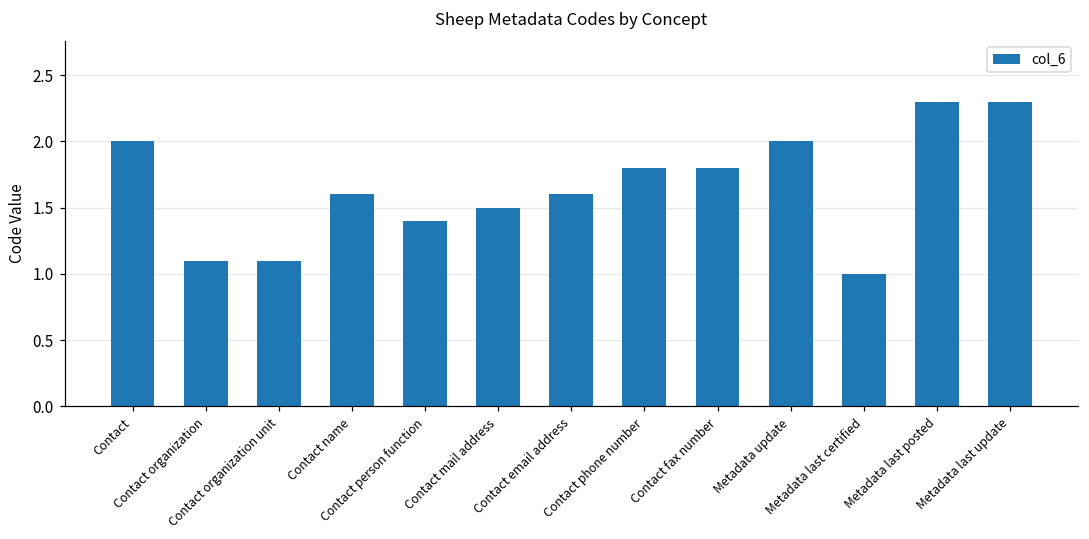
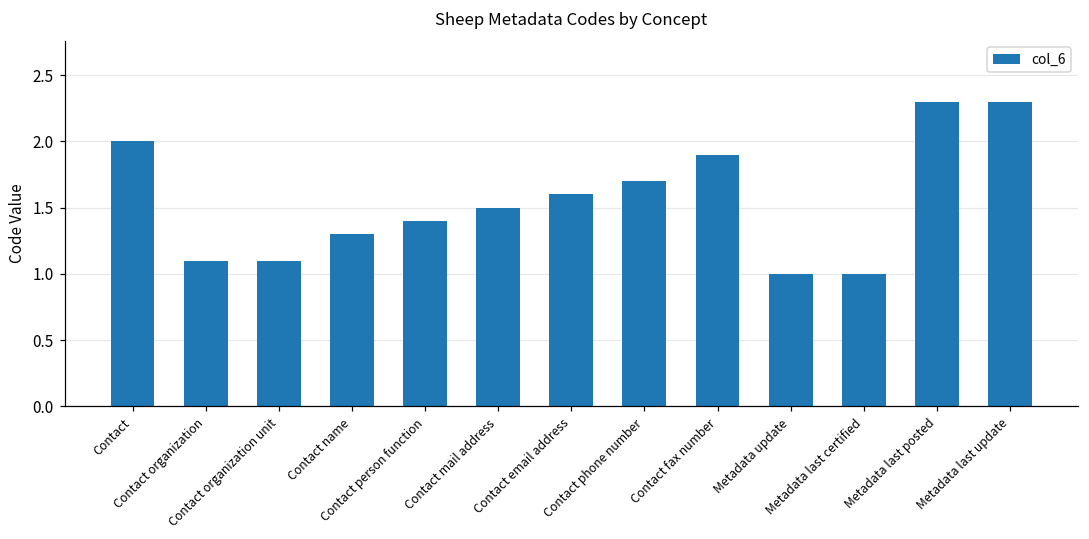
  {
    "Contact": 2.0,
    "Contact organization": 1.1,
    "Contact organization unit": 1.1,
-   "Contact name": 1.6,
+   "Contact name": 1.3,
    "Contact person function": 1.4,
    "Contact mail address": 1.5,
    "Contact email address": 1.6,
-   "Contact phone number": 1.8,
-   "Contact fax number": 1.8,
-   "Metadata update": 2,
+   "Contact phone number": 1.7,
+   "Contact fax number": 1.9,
+   "Metadata update": 1,
    "Metadata last certified": 1.0,
    "Metadata last posted": 2.3,
    "Metadata last update": 2.3
  }
